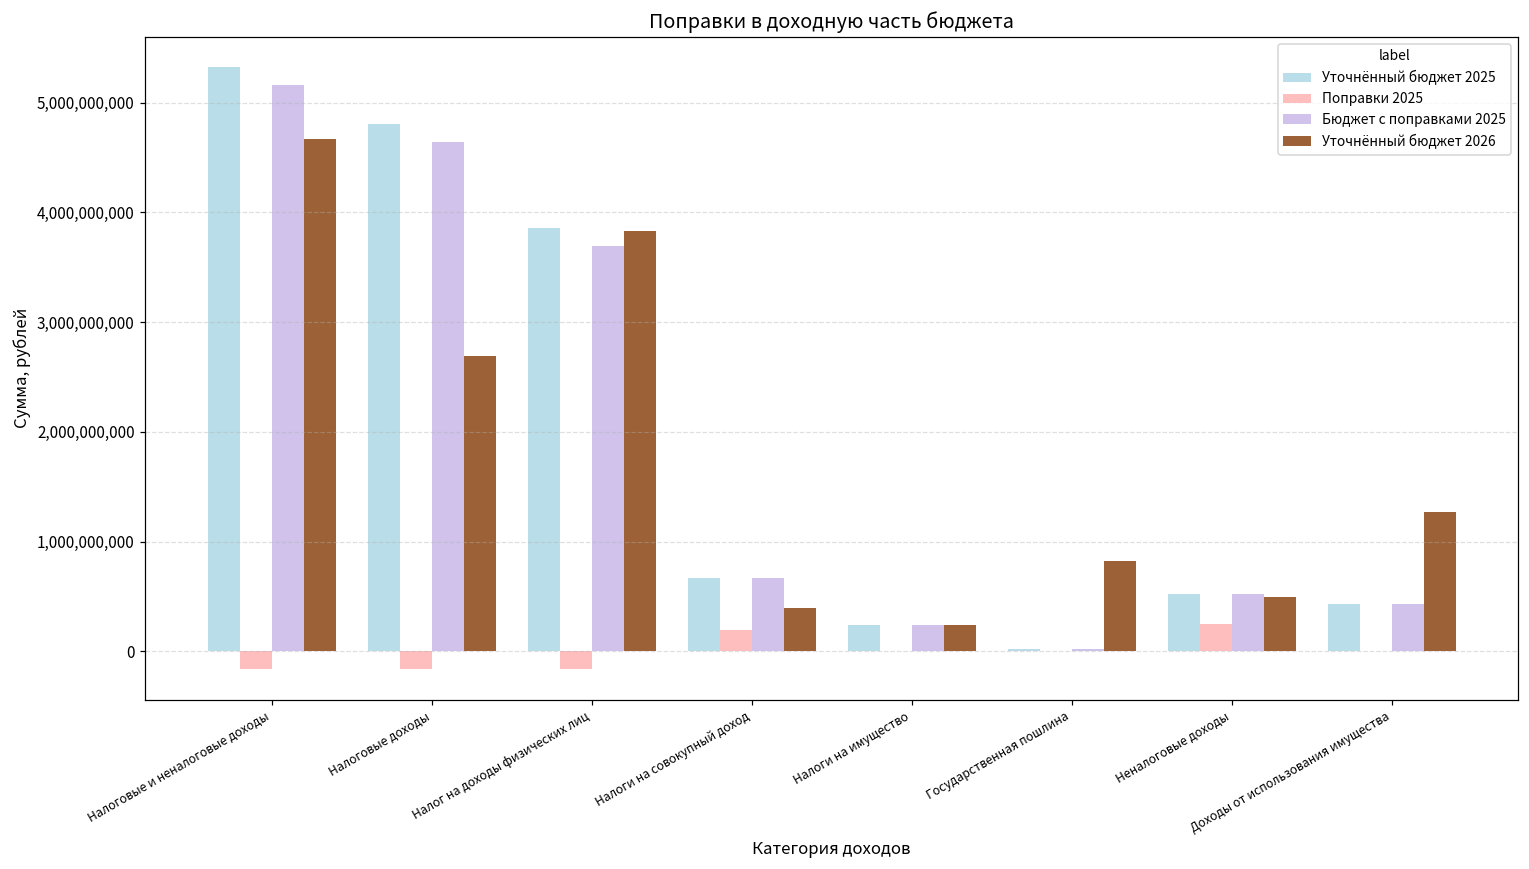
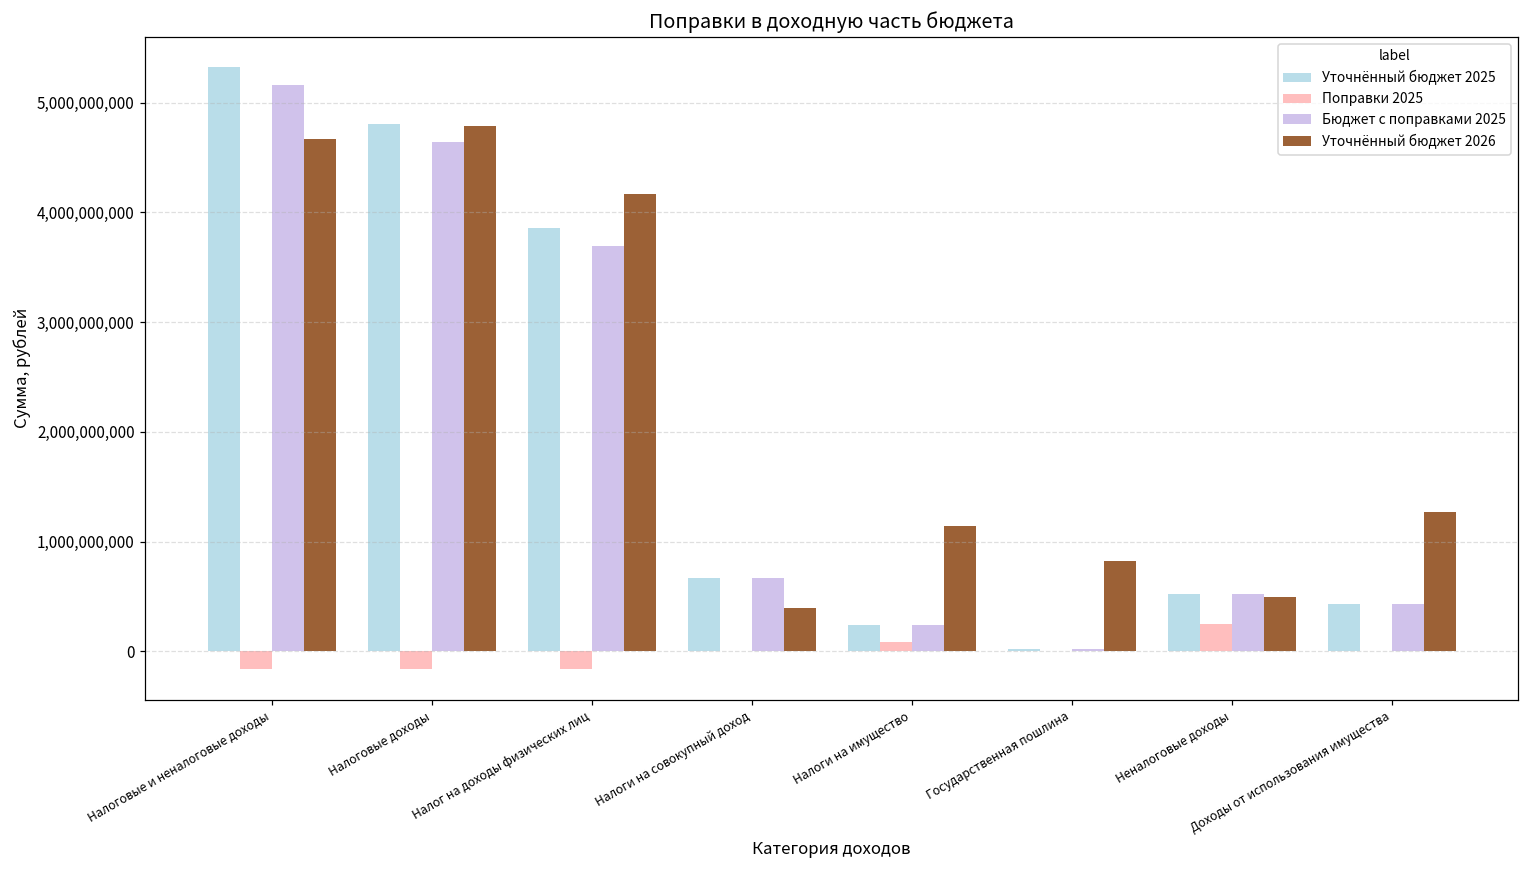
  {
    "Поправки 2025": {
      "Налоговые и неналоговые доходы": "-200,000,000",
      "Налоговые доходы": "-200,000,000",
      "Налог на доходы физических лиц": "-200,000,000",
-     "Налоги на совокупный доход": "200,000,000",
-     "Налоги на имущество": "0",
+     "Налоги на совокупный доход": "0",
+     "Налоги на имущество": "100,000,000",
      "Государственная пошлина": "0",
      "Неналоговые доходы": "300,000,000",
      "Доходы от использования имущества": "0"
    },
    "Уточнённый бюджет 2026": {
      "Налоговые и неналоговые доходы": "4,700,000,000",
-     "Налоговые доходы": "2,700,000,000",
-     "Налог на доходы физических лиц": "3,800,000,000",
+     "Налоговые доходы": "4,800,000,000",
+     "Налог на доходы физических лиц": "4,200,000,000",
      "Налоги на совокупный доход": "400,000,000",
-     "Налоги на имущество": "200,000,000",
+     "Налоги на имущество": "1,100,000,000",
      "Государственная пошлина": "800,000,000",
      "Неналоговые доходы": "500,000,000",
      "Доходы от использования имущества": "1,300,000,000"
    }
  }
